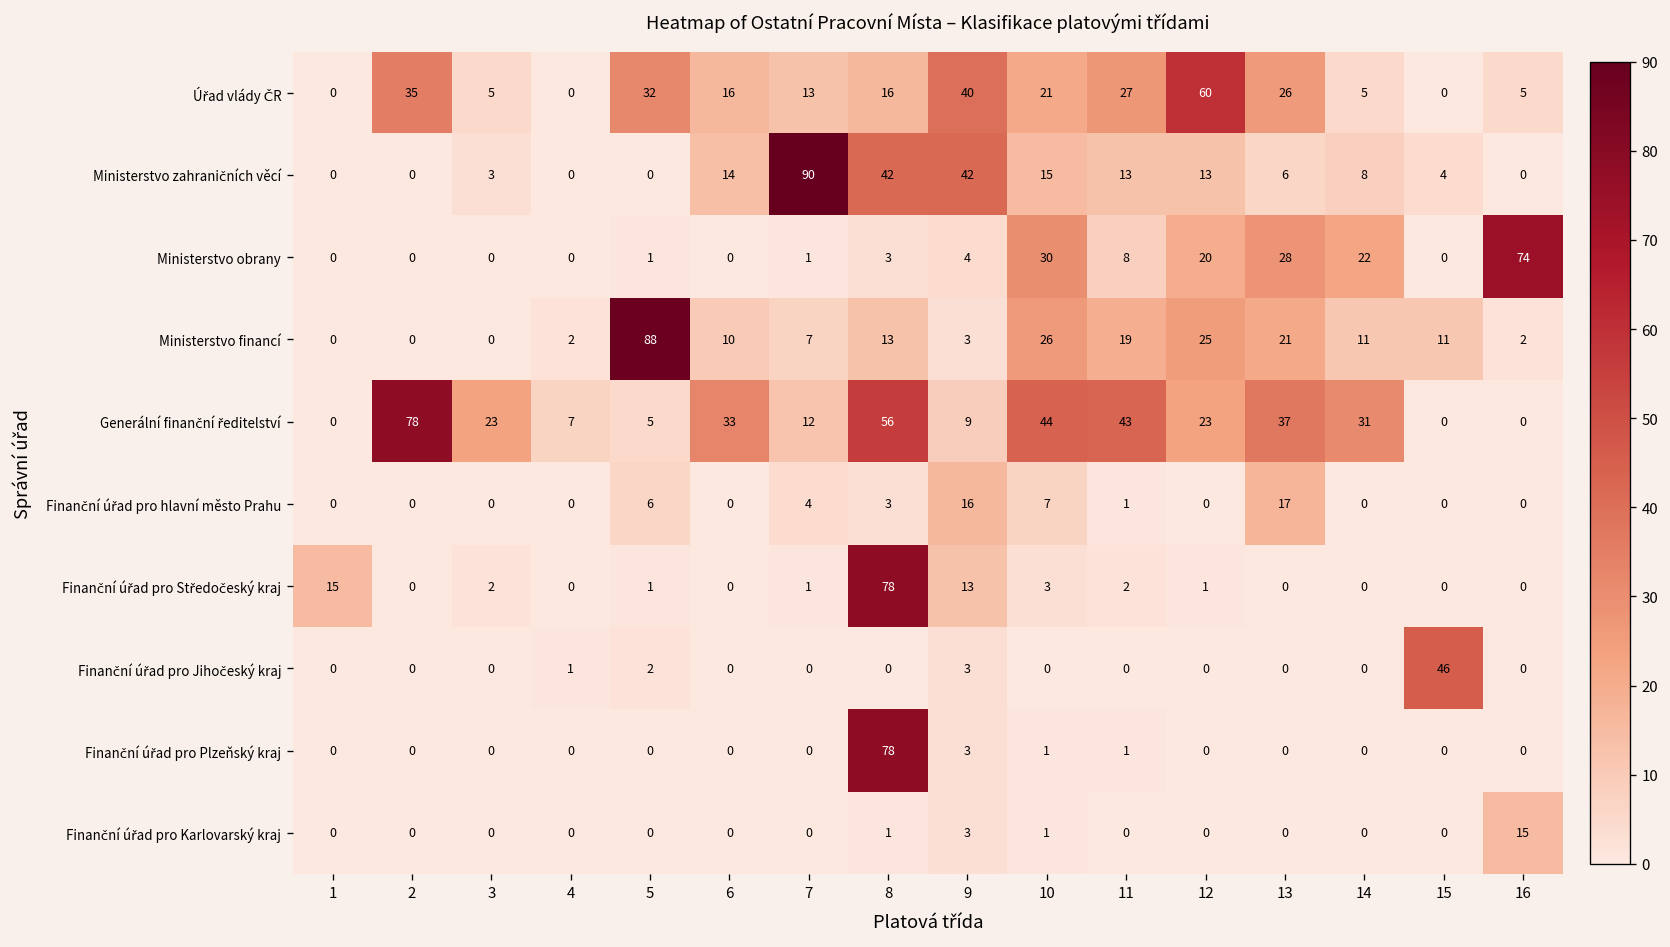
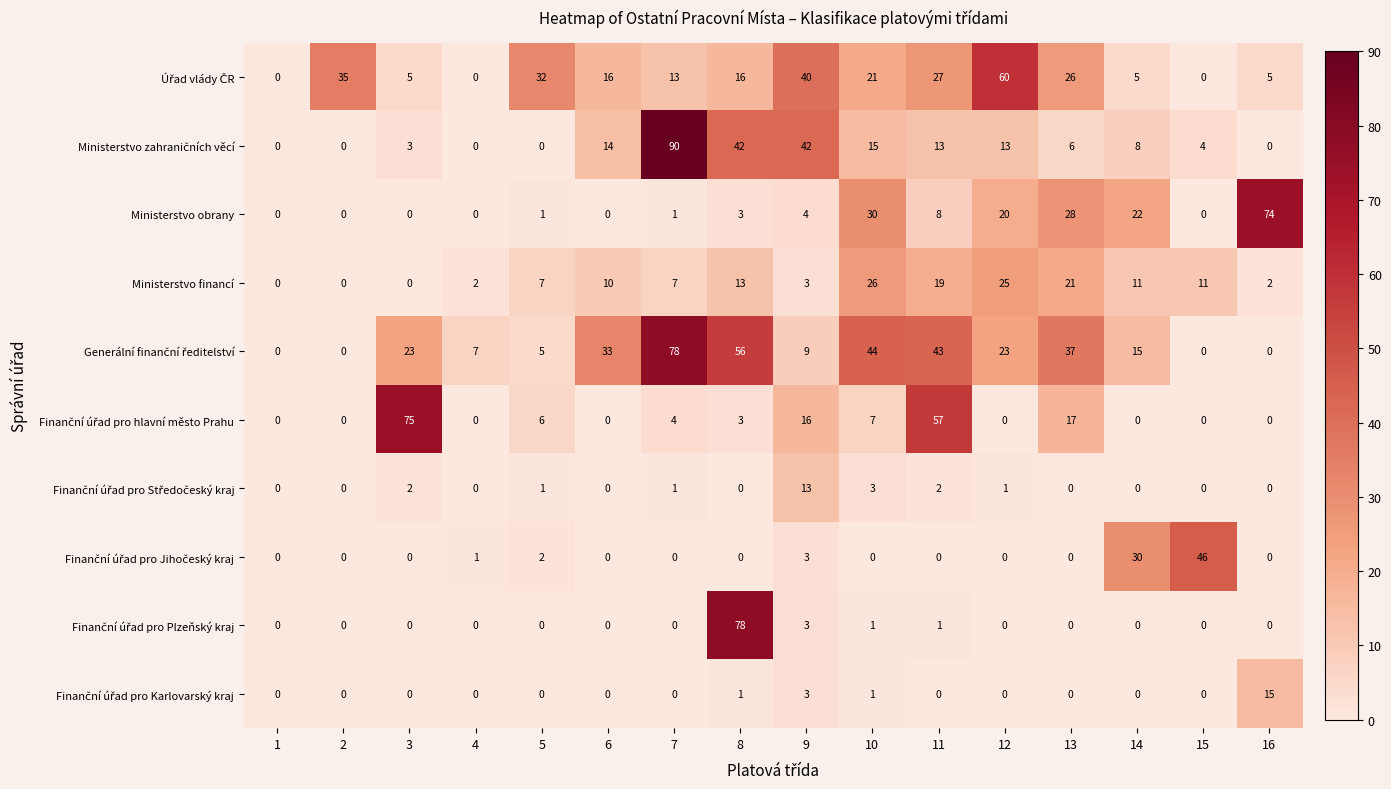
  {
    "Úřad vlády ČR": {
      "1": 0,
      "2": 35,
      "3": 5,
      "4": 0,
      "5": 32,
      "6": 16,
      "7": 13,
      "8": 16,
      "9": 40,
      "10": 21,
      "11": 27,
      "12": 60,
      "13": 26,
      "14": 5,
      "15": 0,
      "16": 5
    },
    "Ministerstvo zahraničních věcí": {
      "1": 0,
      "2": 0,
      "3": 3,
      "4": 0,
      "5": 0,
      "6": 14,
      "7": 90,
      "8": 42,
      "9": 42,
      "10": 15,
      "11": 13,
      "12": 13,
      "13": 6,
      "14": 8,
      "15": 4,
      "16": 0
    },
    "Ministerstvo obrany": {
      "1": 0,
      "2": 0,
      "3": 0,
      "4": 0,
      "5": 1,
      "6": 0,
      "7": 1,
      "8": 3,
      "9": 4,
      "10": 30,
      "11": 8,
      "12": 20,
      "13": 28,
      "14": 22,
      "15": 0,
      "16": 74
    },
    "Ministerstvo financí": {
      "1": 0,
      "2": 0,
      "3": 0,
      "4": 2,
-     "5": 88,
+     "5": 7,
      "6": 10,
      "7": 7,
      "8": 13,
      "9": 3,
      "10": 26,
      "11": 19,
      "12": 25,
      "13": 21,
      "14": 11,
      "15": 11,
      "16": 2
    },
    "Generální finanční ředitelství": {
      "1": 0,
-     "2": 78,
+     "2": 0,
      "3": 23,
      "4": 7,
      "5": 5,
      "6": 33,
-     "7": 12,
+     "7": 78,
      "8": 56,
      "9": 9,
      "10": 44,
      "11": 43,
      "12": 23,
      "13": 37,
-     "14": 31,
+     "14": 15,
      "15": 0,
      "16": 0
    },
    "Finanční úřad pro hlavní město Prahu": {
      "1": 0,
      "2": 0,
-     "3": 0,
+     "3": 75,
      "4": 0,
      "5": 6,
      "6": 0,
      "7": 4,
      "8": 3,
      "9": 16,
      "10": 7,
-     "11": 1,
+     "11": 57,
      "12": 0,
      "13": 17,
      "14": 0,
      "15": 0,
      "16": 0
    },
    "Finanční úřad pro Středočeský kraj": {
-     "1": 15,
+     "1": 0,
      "2": 0,
      "3": 2,
      "4": 0,
      "5": 1,
      "6": 0,
      "7": 1,
-     "8": 78,
+     "8": 0,
      "9": 13,
      "10": 3,
      "11": 2,
      "12": 1,
      "13": 0,
      "14": 0,
      "15": 0,
      "16": 0
    },
    "Finanční úřad pro Jihočeský kraj": {
      "1": 0,
      "2": 0,
      "3": 0,
      "4": 1,
      "5": 2,
      "6": 0,
      "7": 0,
      "8": 0,
      "9": 3,
      "10": 0,
      "11": 0,
      "12": 0,
      "13": 0,
-     "14": 0,
+     "14": 30,
      "15": 46,
      "16": 0
    },
    "Finanční úřad pro Plzeňský kraj": {
      "1": 0,
      "2": 0,
      "3": 0,
      "4": 0,
      "5": 0,
      "6": 0,
      "7": 0,
      "8": 78,
      "9": 3,
      "10": 1,
      "11": 1,
      "12": 0,
      "13": 0,
      "14": 0,
      "15": 0,
      "16": 0
    },
    "Finanční úřad pro Karlovarský kraj": {
      "1": 0,
      "2": 0,
      "3": 0,
      "4": 0,
      "5": 0,
      "6": 0,
      "7": 0,
      "8": 1,
      "9": 3,
      "10": 1,
      "11": 0,
      "12": 0,
      "13": 0,
      "14": 0,
      "15": 0,
      "16": 15
    }
  }
